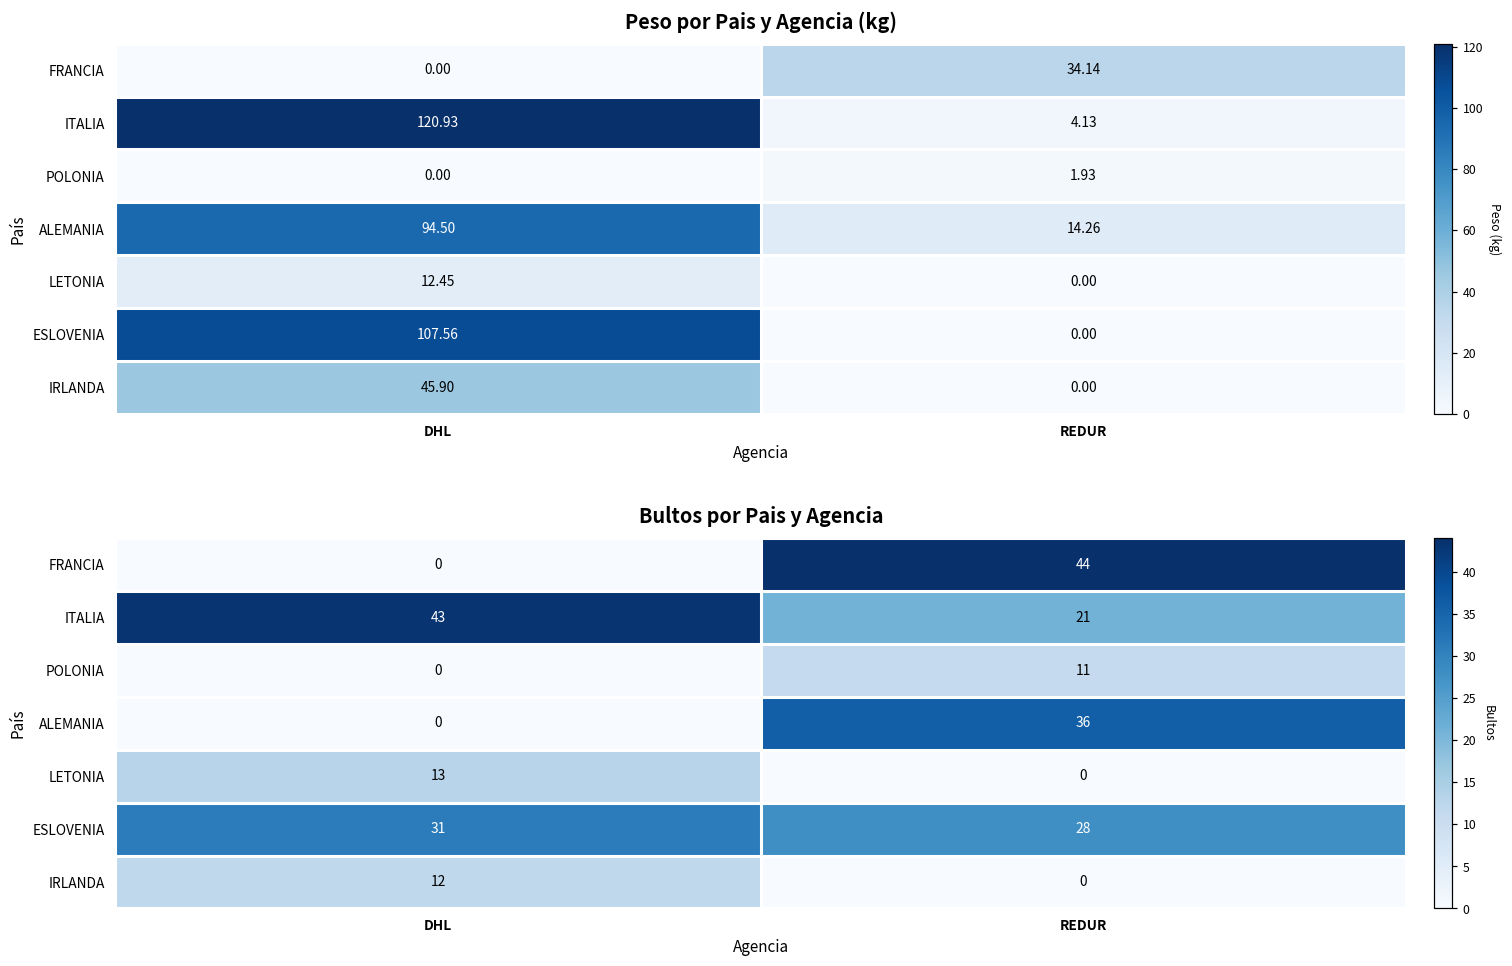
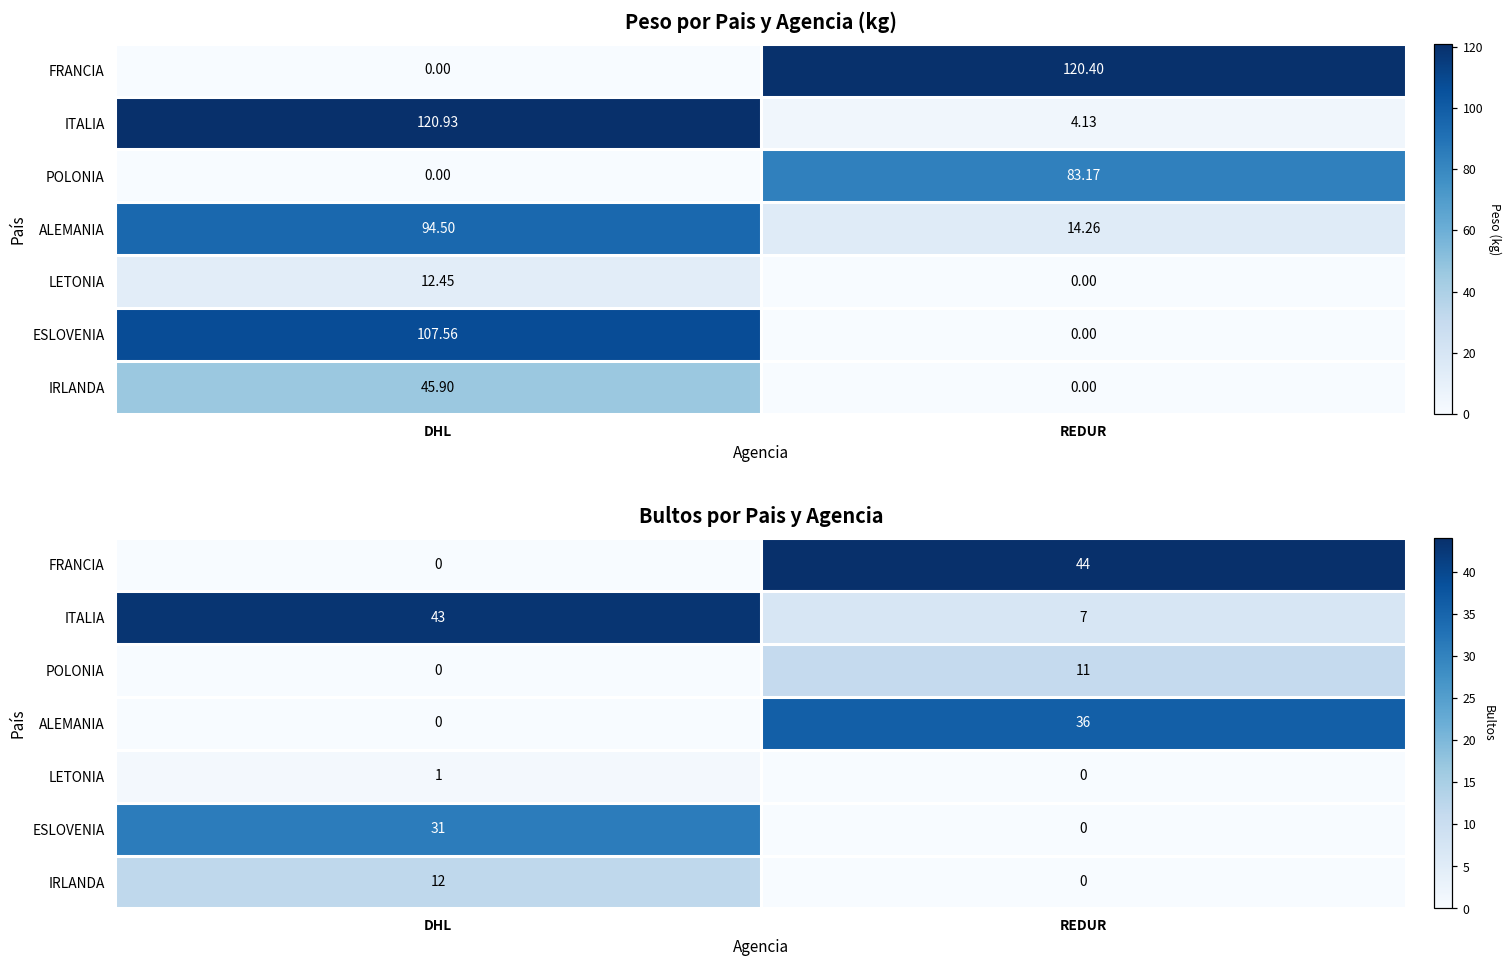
  {
    "Peso por Pais y Agencia (kg)": {
      "FRANCIA": {
        "DHL": 0.00,
-       "REDUR": 34.14
+       "REDUR": 120.40
      },
      "ITALIA": {
        "DHL": 120.93,
        "REDUR": 4.13
      },
      "POLONIA": {
        "DHL": 0.00,
-       "REDUR": 1.93
+       "REDUR": 83.17
      },
      "ALEMANIA": {
        "DHL": 94.50,
        "REDUR": 14.26
      },
      "LETONIA": {
        "DHL": 12.45,
        "REDUR": 0.00
      },
      "ESLOVENIA": {
        "DHL": 107.56,
        "REDUR": 0.00
      },
      "IRLANDA": {
        "DHL": 45.90,
        "REDUR": 0.00
      }
    },
    "Bultos por Pais y Agencia": {
      "FRANCIA": {
        "DHL": 0,
        "REDUR": 44
      },
      "ITALIA": {
        "DHL": 43,
-       "REDUR": 21
+       "REDUR": 7
      },
      "POLONIA": {
        "DHL": 0,
        "REDUR": 11
      },
      "ALEMANIA": {
        "DHL": 0,
        "REDUR": 36
      },
      "LETONIA": {
-       "DHL": 13,
+       "DHL": 1,
        "REDUR": 0
      },
      "ESLOVENIA": {
        "DHL": 31,
-       "REDUR": 28
+       "REDUR": 0
      },
      "IRLANDA": {
        "DHL": 12,
        "REDUR": 0
      }
    }
  }
